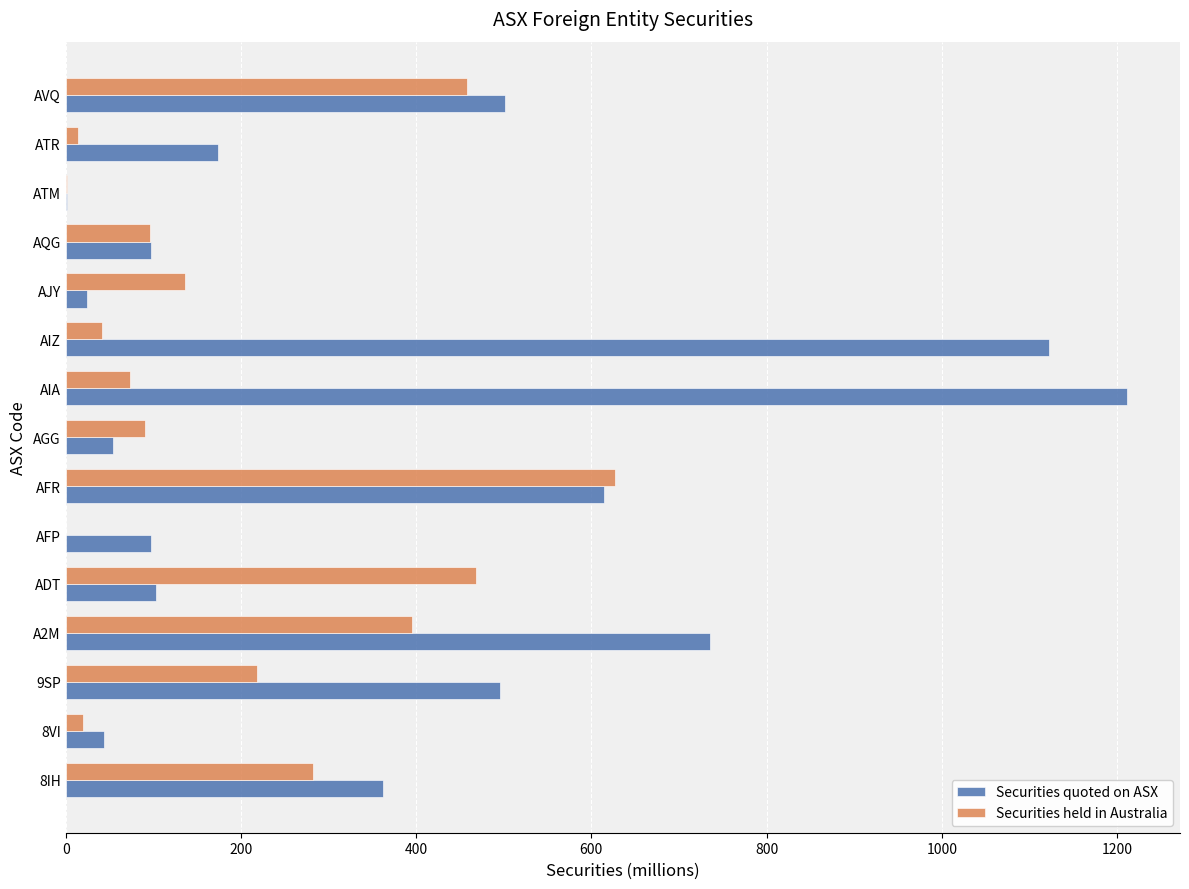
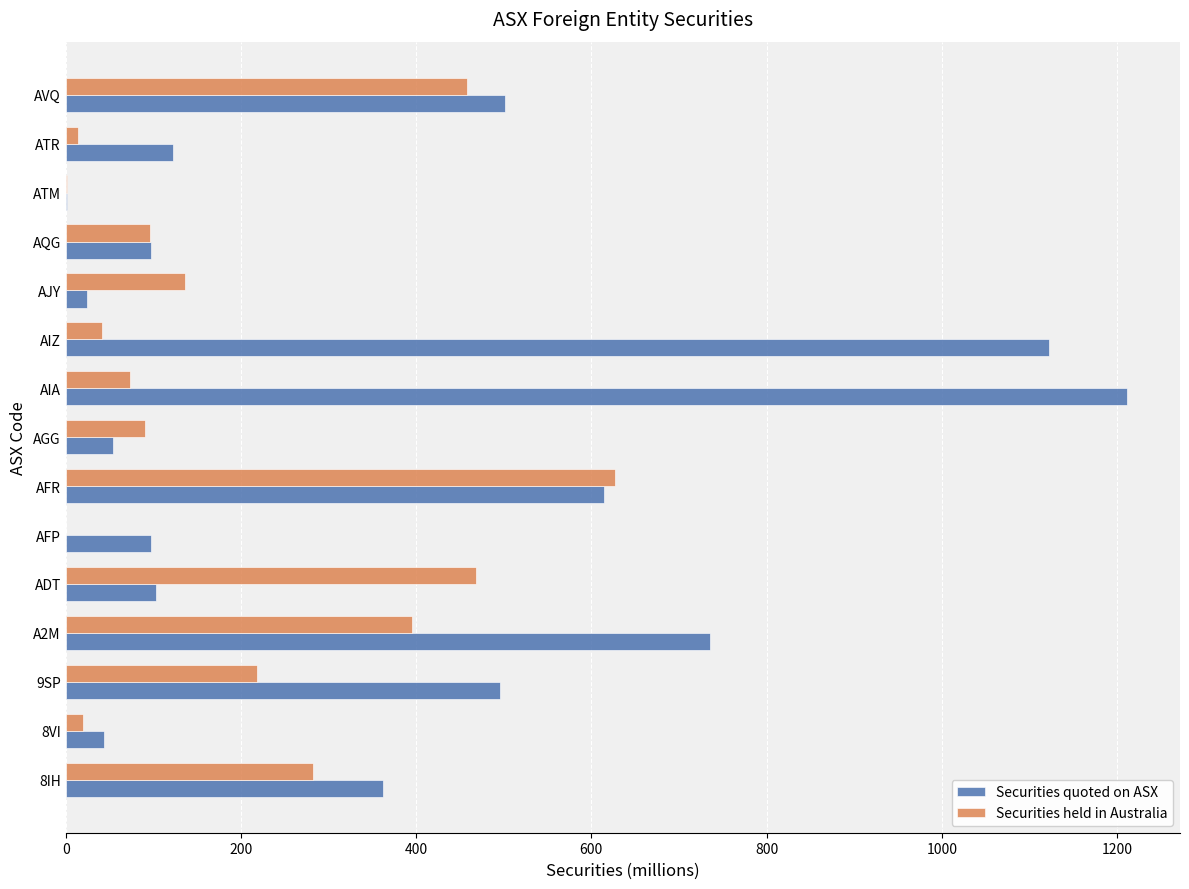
  {
    "Securities quoted on ASX": {
      "AVQ": 500,
-     "ATR": 170,
+     "ATR": 120,
      "AQG": 100,
      "AJY": 20,
      "AIZ": 1120,
      "AIA": 1210,
      "AGG": 50,
      "AFR": 610,
      "AFP": 100,
      "ADT": 100,
      "A2M": 730,
      "9SP": 500,
      "8VI": 40,
      "8IH": 360
    },
    "Securities held in Australia": {
      "AVQ": 460,
      "ATR": 10,
      "AQG": 100,
      "AJY": 140,
      "AIZ": 40,
      "AIA": 70,
      "AGG": 90,
      "AFR": 630,
      "ADT": 470,
      "A2M": 390,
      "9SP": 220,
      "8VI": 20,
      "8IH": 280
    }
  }
